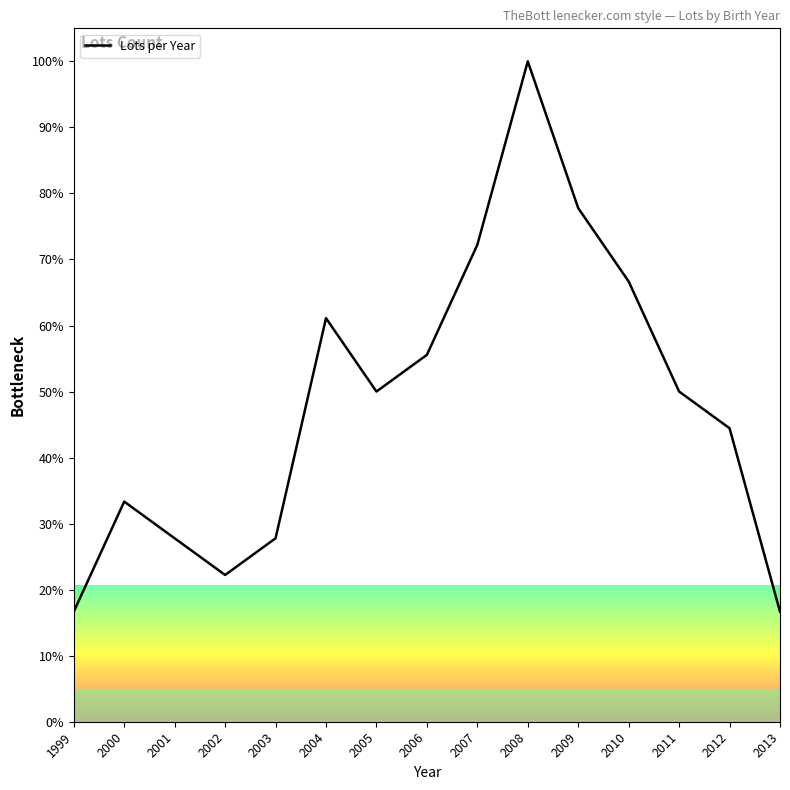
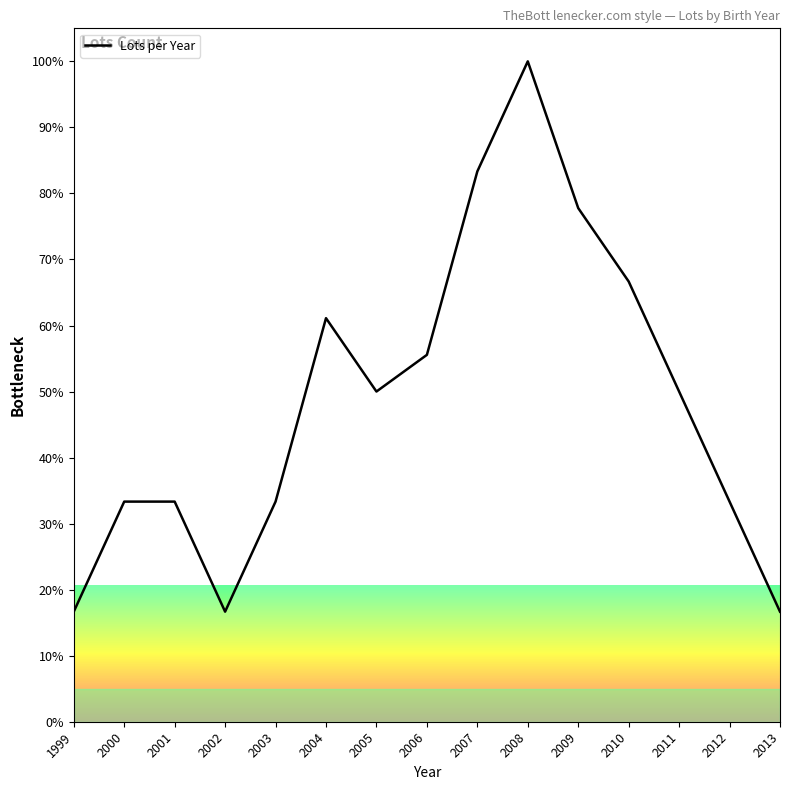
  {
    "1999": "17%",
    "2000": "33%",
-   "2001": "28%",
-   "2002": "22%",
-   "2003": "28%",
+   "2001": "33%",
+   "2002": "17%",
+   "2003": "33%",
    "2004": "61%",
    "2005": "50%",
    "2006": "56%",
-   "2007": "72%",
+   "2007": "83%",
    "2008": "100%",
    "2009": "78%",
    "2010": "67%",
    "2011": "50%",
-   "2012": "44%",
+   "2012": "33%",
    "2013": "17%"
  }
